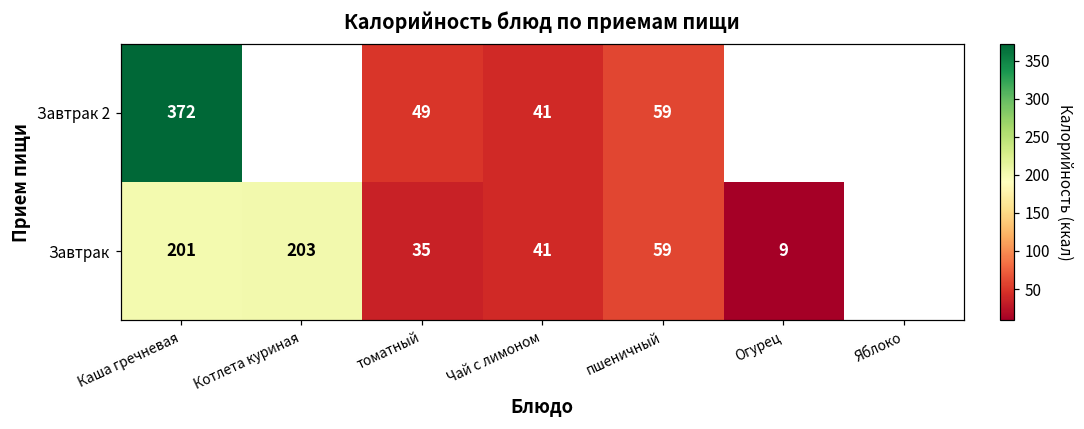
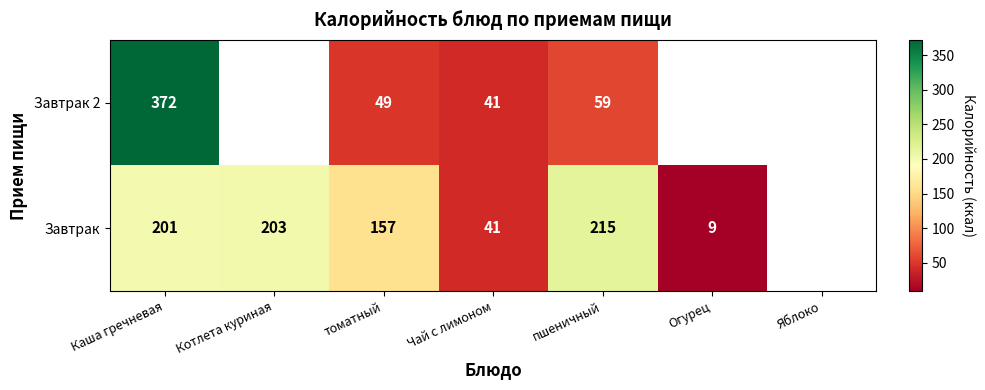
  {
    "Завтрак 2": {
      "Каша гречневая": 372,
      "томатный": 49,
      "Чай с лимоном": 41,
      "пшеничный": 59
    },
    "Завтрак": {
      "Каша гречневая": 201,
      "Котлета куриная": 203,
-     "томатный": 35,
+     "томатный": 157,
      "Чай с лимоном": 41,
-     "пшеничный": 59,
+     "пшеничный": 215,
      "Огурец": 9
    }
  }
